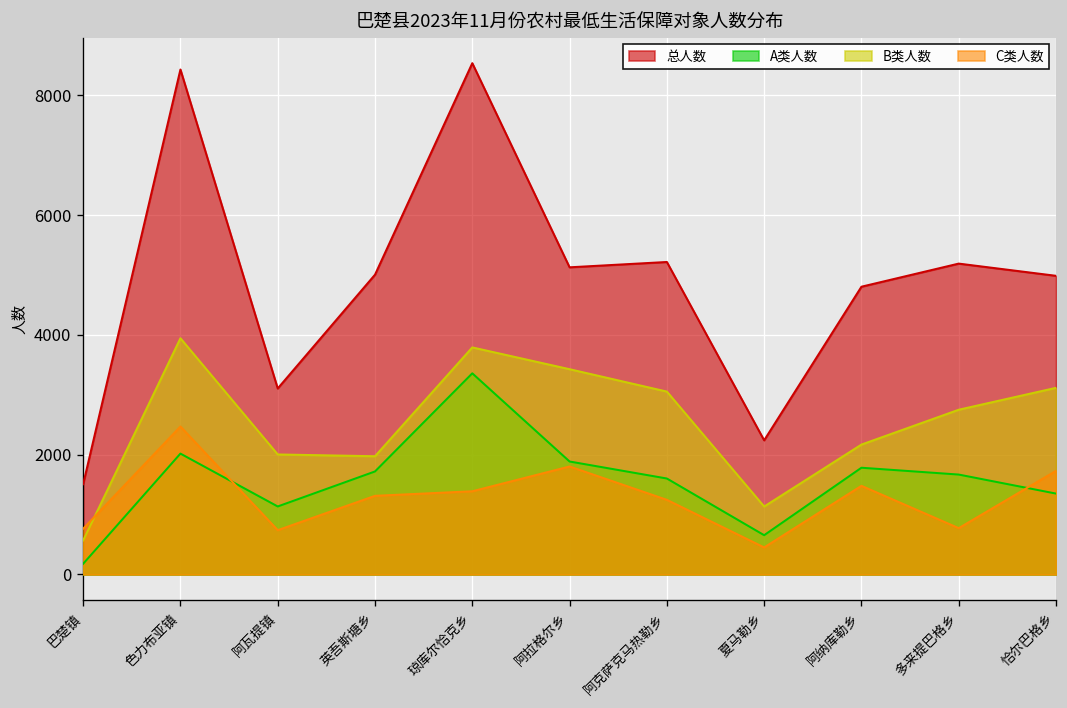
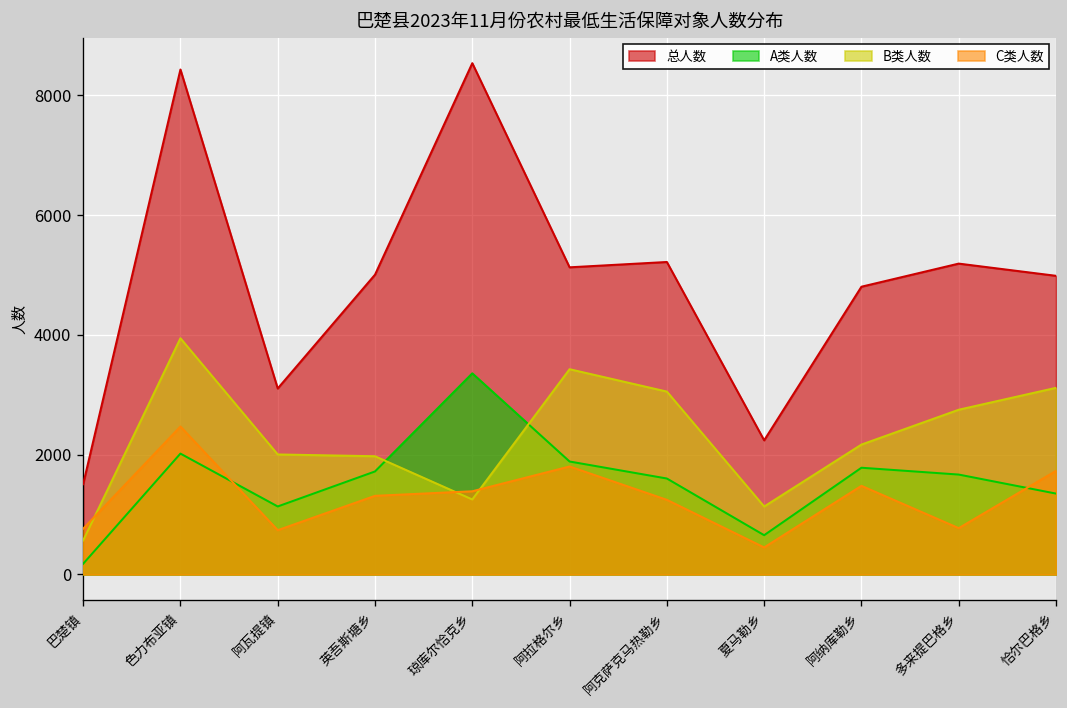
  {
    "总人数": {
      "巴楚镇": 1500,
      "色力布亚镇": 8400,
      "阿瓦提镇": 3100,
      "英吾斯塘乡": 5000,
      "琼库尔恰克乡": 8500,
      "阿拉格尔乡": 5100,
      "阿克萨克马热勒乡": 5200,
      "夏马勒乡": 2200,
      "阿纳库勒乡": 4800,
      "多来提巴格乡": 5200,
      "恰尔巴格乡": 5000
    },
    "A类人数": {
      "巴楚镇": 200,
      "色力布亚镇": 2000,
      "阿瓦提镇": 1100,
      "英吾斯塘乡": 1700,
      "琼库尔恰克乡": 3400,
      "阿拉格尔乡": 1900,
      "阿克萨克马热勒乡": 1600,
      "夏马勒乡": 700,
      "阿纳库勒乡": 1800,
      "多来提巴格乡": 1700,
      "恰尔巴格乡": 1400
    },
    "B类人数": {
      "巴楚镇": 600,
      "色力布亚镇": 3900,
      "阿瓦提镇": 2000,
      "英吾斯塘乡": 2000,
-     "琼库尔恰克乡": 3800,
+     "琼库尔恰克乡": 1300,
      "阿拉格尔乡": 3400,
      "阿克萨克马热勒乡": 3100,
      "夏马勒乡": 1100,
      "阿纳库勒乡": 2200,
      "多来提巴格乡": 2800,
      "恰尔巴格乡": 3100
    },
    "C类人数": {
      "巴楚镇": 800,
      "色力布亚镇": 2500,
      "阿瓦提镇": 700,
      "英吾斯塘乡": 1300,
      "琼库尔恰克乡": 1400,
      "阿拉格尔乡": 1800,
      "阿克萨克马热勒乡": 1200,
      "夏马勒乡": 500,
      "阿纳库勒乡": 1500,
      "多来提巴格乡": 800,
      "恰尔巴格乡": 1700
    }
  }
